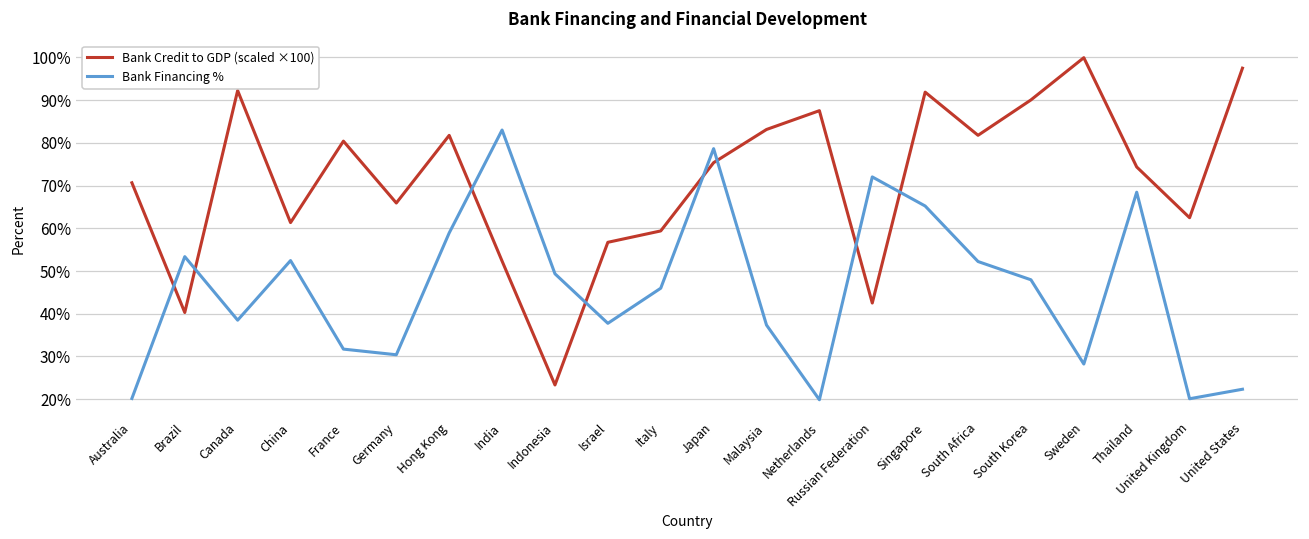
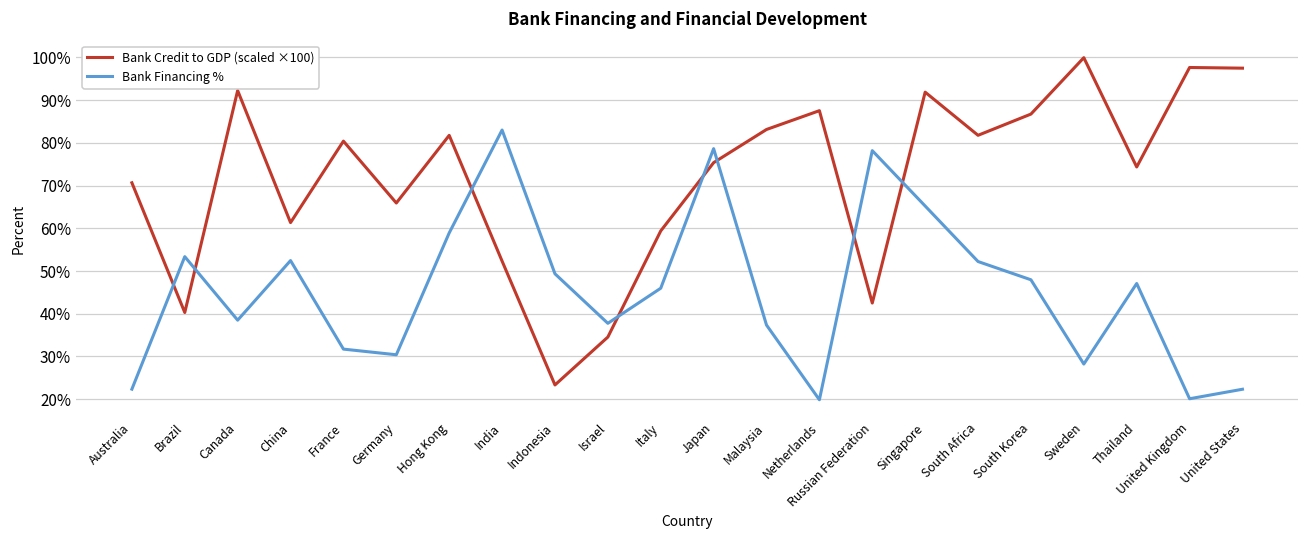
  {
    "Bank Credit to GDP (scaled ×100)": {
      "Australia": "71%",
      "Brazil": "40%",
      "Canada": "92%",
      "China": "61%",
      "France": "80%",
      "Germany": "66%",
      "Hong Kong": "82%",
      "India": "52%",
      "Indonesia": "23%",
-     "Israel": "57%",
+     "Israel": "35%",
      "Italy": "59%",
      "Japan": "75%",
      "Malaysia": "83%",
      "Netherlands": "88%",
      "Russian Federation": "43%",
      "Singapore": "92%",
      "South Africa": "82%",
-     "South Korea": "90%",
+     "South Korea": "87%",
      "Sweden": "100%",
      "Thailand": "74%",
-     "United Kingdom": "62%",
+     "United Kingdom": "98%",
      "United States": "97%"
    },
    "Bank Financing %": {
-     "Australia": "20%",
+     "Australia": "22%",
      "Brazil": "53%",
      "Canada": "38%",
      "China": "52%",
      "France": "32%",
      "Germany": "30%",
      "Hong Kong": "59%",
      "India": "83%",
      "Indonesia": "49%",
      "Israel": "38%",
      "Italy": "46%",
      "Japan": "79%",
      "Malaysia": "37%",
      "Netherlands": "20%",
-     "Russian Federation": "72%",
+     "Russian Federation": "78%",
      "Singapore": "65%",
      "South Africa": "52%",
      "South Korea": "48%",
      "Sweden": "28%",
-     "Thailand": "68%",
+     "Thailand": "47%",
      "United Kingdom": "20%",
      "United States": "22%"
    }
  }
